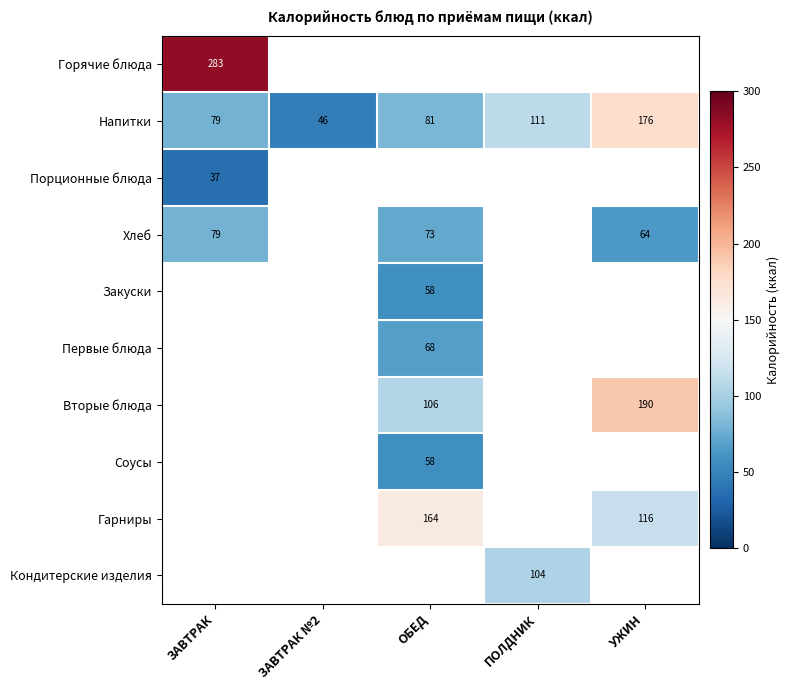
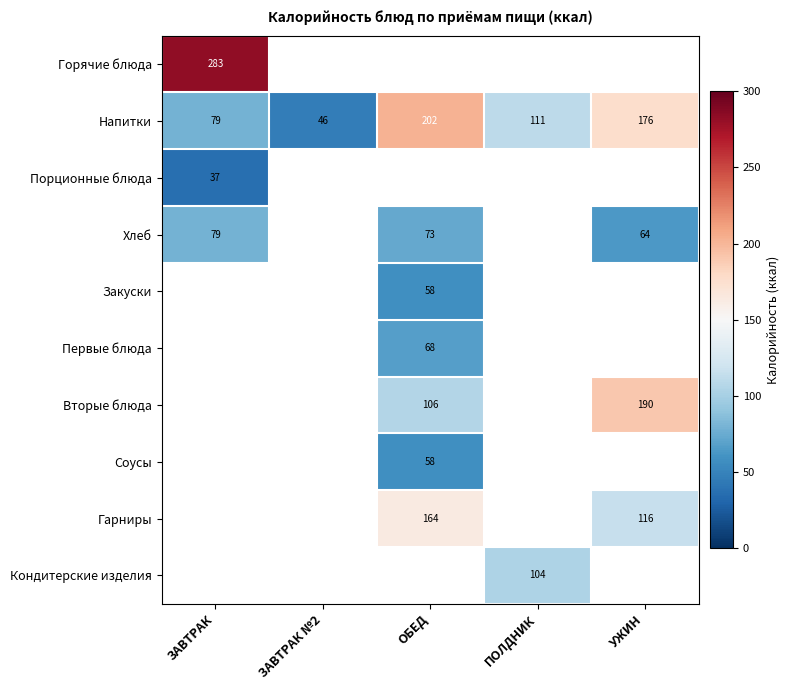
  {
    "Горячие блюда": {
      "ЗАВТРАК": 283
    },
    "Напитки": {
      "ЗАВТРАК": 79,
      "ЗАВТРАК №2": 46,
-     "ОБЕД": 81,
+     "ОБЕД": 202,
      "ПОЛДНИК": 111,
      "УЖИН": 176
    },
    "Порционные блюда": {
      "ЗАВТРАК": 37
    },
    "Хлеб": {
      "ЗАВТРАК": 79,
      "ОБЕД": 73,
      "УЖИН": 64
    },
    "Закуски": {
      "ОБЕД": 58
    },
    "Первые блюда": {
      "ОБЕД": 68
    },
    "Вторые блюда": {
      "ОБЕД": 106,
      "УЖИН": 190
    },
    "Соусы": {
      "ОБЕД": 58
    },
    "Гарниры": {
      "ОБЕД": 164,
      "УЖИН": 116
    },
    "Кондитерские изделия": {
      "ПОЛДНИК": 104
    }
  }
